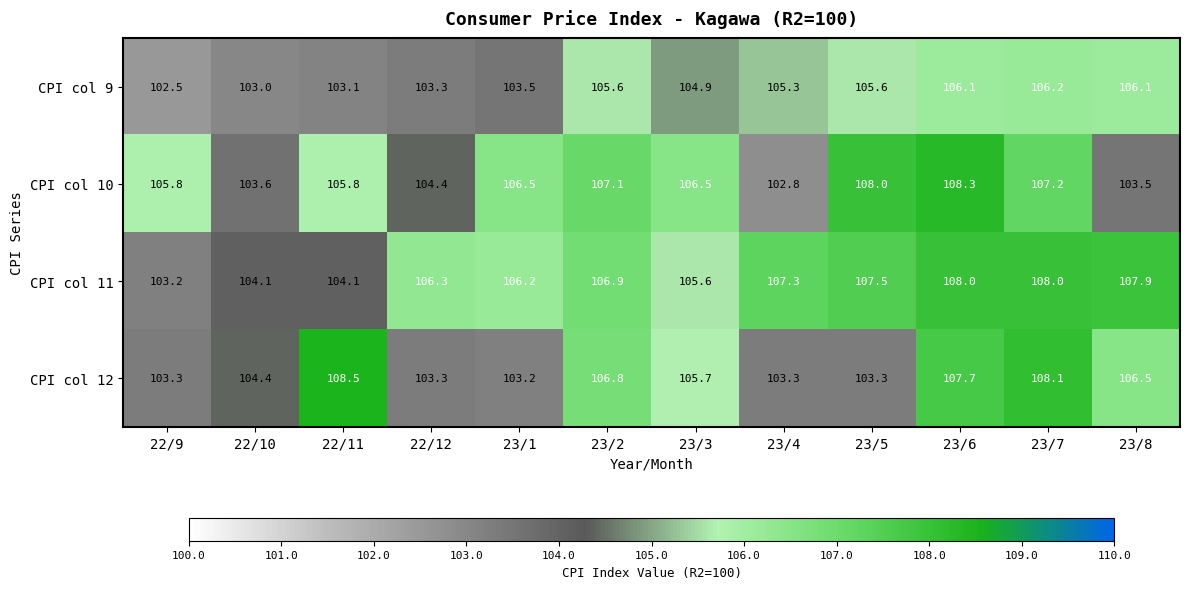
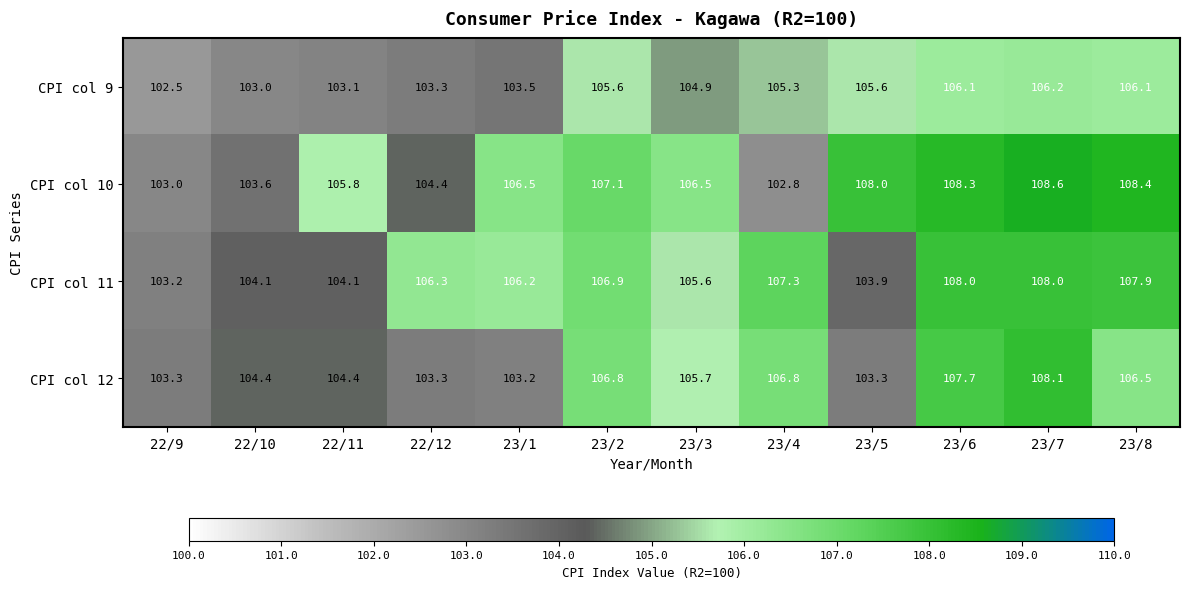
  {
    "CPI col 9": {
      "22/9": 102.5,
      "22/10": 103.0,
      "22/11": 103.1,
      "22/12": 103.3,
      "23/1": 103.5,
      "23/2": 105.6,
      "23/3": 104.9,
      "23/4": 105.3,
      "23/5": 105.6,
      "23/6": 106.1,
      "23/7": 106.2,
      "23/8": 106.1
    },
    "CPI col 10": {
-     "22/9": 105.8,
+     "22/9": 103.0,
      "22/10": 103.6,
      "22/11": 105.8,
      "22/12": 104.4,
      "23/1": 106.5,
      "23/2": 107.1,
      "23/3": 106.5,
      "23/4": 102.8,
      "23/5": 108.0,
      "23/6": 108.3,
-     "23/7": 107.2,
-     "23/8": 103.5
+     "23/7": 108.6,
+     "23/8": 108.4
    },
    "CPI col 11": {
      "22/9": 103.2,
      "22/10": 104.1,
      "22/11": 104.1,
      "22/12": 106.3,
      "23/1": 106.2,
      "23/2": 106.9,
      "23/3": 105.6,
      "23/4": 107.3,
-     "23/5": 107.5,
+     "23/5": 103.9,
      "23/6": 108.0,
      "23/7": 108.0,
      "23/8": 107.9
    },
    "CPI col 12": {
      "22/9": 103.3,
      "22/10": 104.4,
-     "22/11": 108.5,
+     "22/11": 104.4,
      "22/12": 103.3,
      "23/1": 103.2,
      "23/2": 106.8,
      "23/3": 105.7,
-     "23/4": 103.3,
+     "23/4": 106.8,
      "23/5": 103.3,
      "23/6": 107.7,
      "23/7": 108.1,
      "23/8": 106.5
    }
  }
